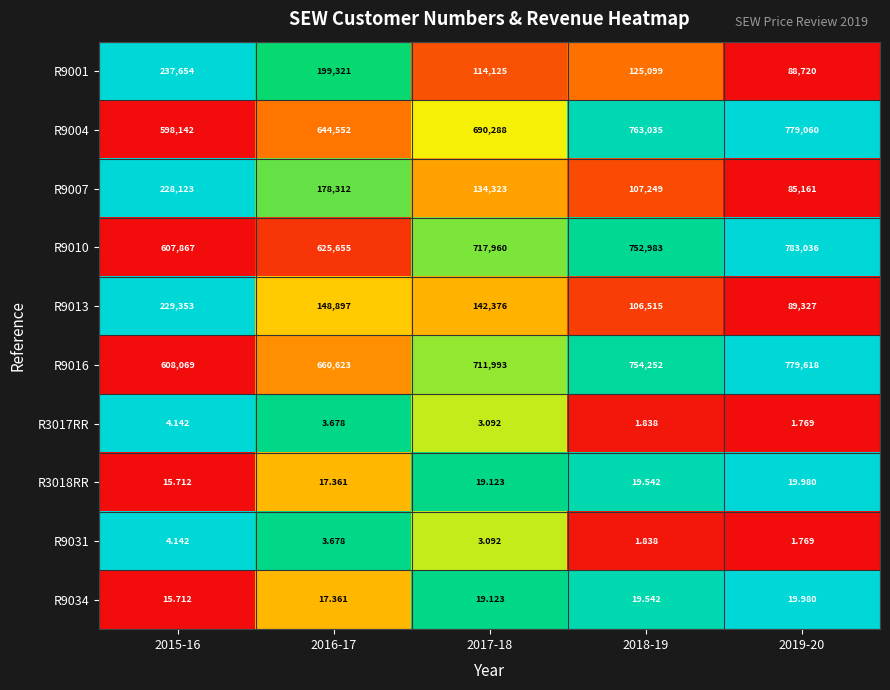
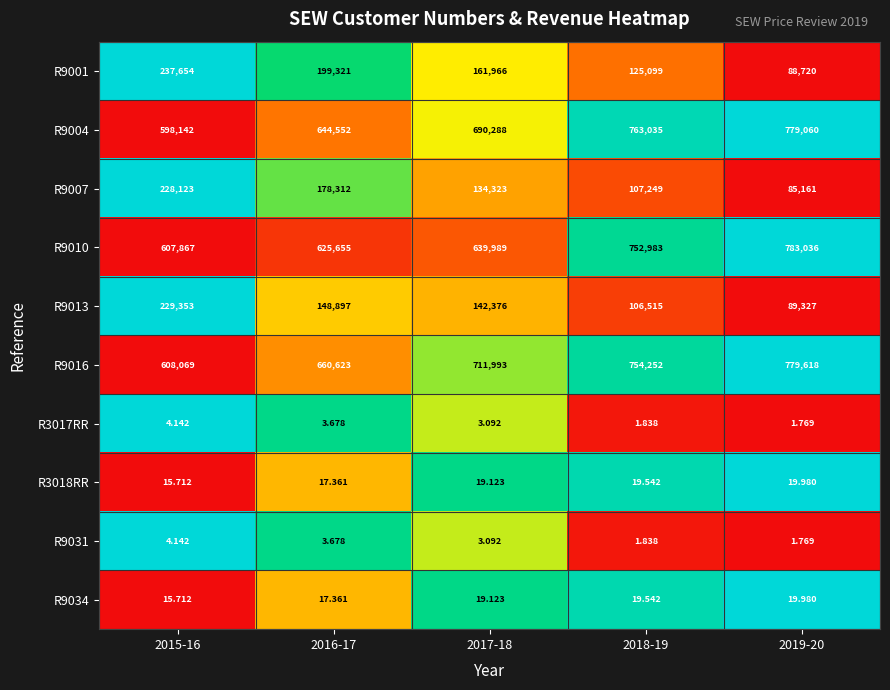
  {
    "R9001": {
      "2015-16": "237,654",
      "2016-17": "199,321",
-     "2017-18": "114,125",
+     "2017-18": "161,966",
      "2018-19": "125,099",
      "2019-20": "88,720"
    },
    "R9004": {
      "2015-16": "598,142",
      "2016-17": "644,552",
      "2017-18": "690,288",
      "2018-19": "763,035",
      "2019-20": "779,060"
    },
    "R9007": {
      "2015-16": "228,123",
      "2016-17": "178,312",
      "2017-18": "134,323",
      "2018-19": "107,249",
      "2019-20": "85,161"
    },
    "R9010": {
      "2015-16": "607,867",
      "2016-17": "625,655",
-     "2017-18": "717,960",
+     "2017-18": "639,989",
      "2018-19": "752,983",
      "2019-20": "783,036"
    },
    "R9013": {
      "2015-16": "229,353",
      "2016-17": "148,897",
      "2017-18": "142,376",
      "2018-19": "106,515",
      "2019-20": "89,327"
    },
    "R9016": {
      "2015-16": "608,069",
      "2016-17": "660,623",
      "2017-18": "711,993",
      "2018-19": "754,252",
      "2019-20": "779,618"
    },
    "R3017RR": {
      "2015-16": "4.142",
      "2016-17": "3.678",
      "2017-18": "3.092",
      "2018-19": "1.838",
      "2019-20": "1.769"
    },
    "R3018RR": {
      "2015-16": "15.712",
      "2016-17": "17.361",
      "2017-18": "19.123",
      "2018-19": "19.542",
      "2019-20": "19.980"
    },
    "R9031": {
      "2015-16": "4.142",
      "2016-17": "3.678",
      "2017-18": "3.092",
      "2018-19": "1.838",
      "2019-20": "1.769"
    },
    "R9034": {
      "2015-16": "15.712",
      "2016-17": "17.361",
      "2017-18": "19.123",
      "2018-19": "19.542",
      "2019-20": "19.980"
    }
  }
